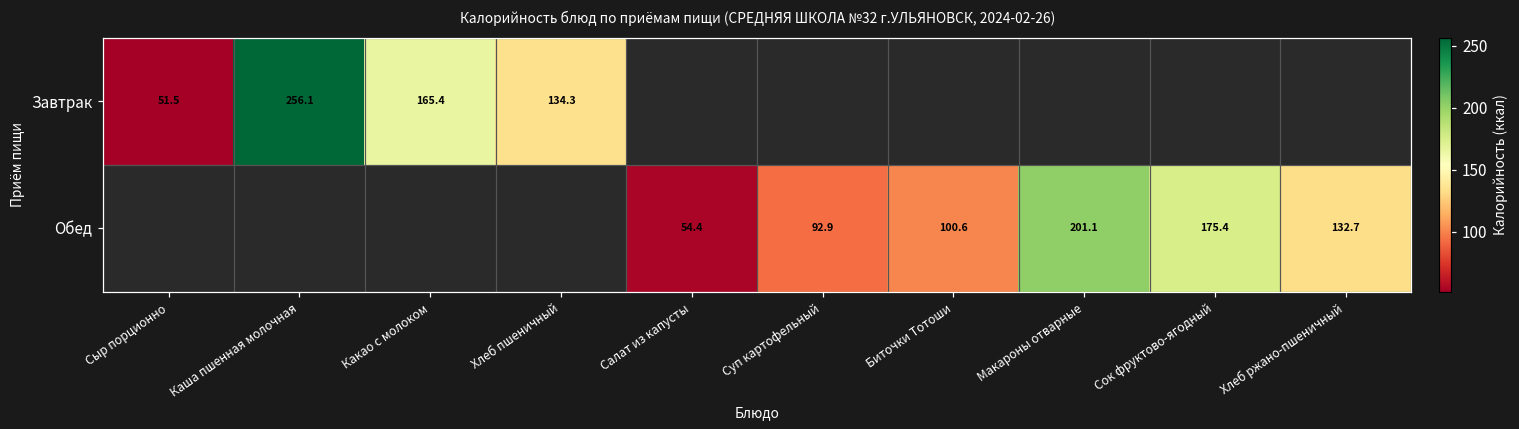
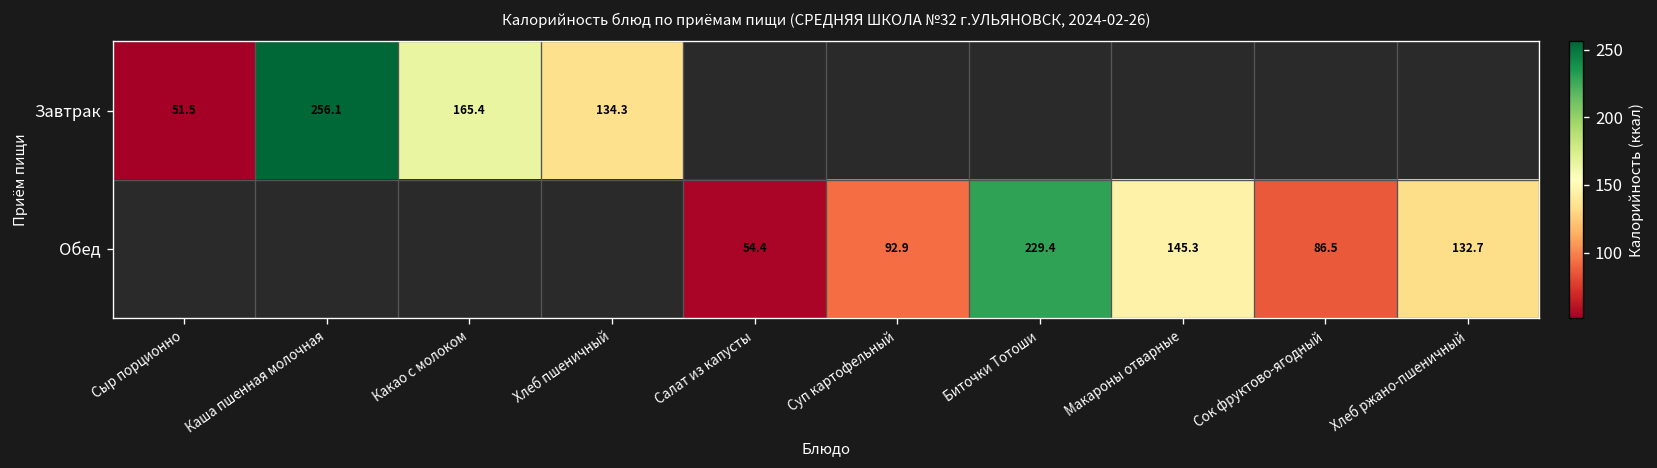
  {
    "Завтрак": {
      "Сыр порционно": 51.5,
      "Каша пшенная молочная": 256.1,
      "Какао с молоком": 165.4,
      "Хлеб пшеничный": 134.3
    },
    "Обед": {
      "Салат из капусты": 54.4,
      "Суп картофельный": 92.9,
-     "Биточки Тотоши": 100.6,
-     "Макароны отварные": 201.1,
-     "Сок фруктово-ягодный": 175.4,
+     "Биточки Тотоши": 229.4,
+     "Макароны отварные": 145.3,
+     "Сок фруктово-ягодный": 86.5,
      "Хлеб ржано-пшеничный": 132.7
    }
  }
